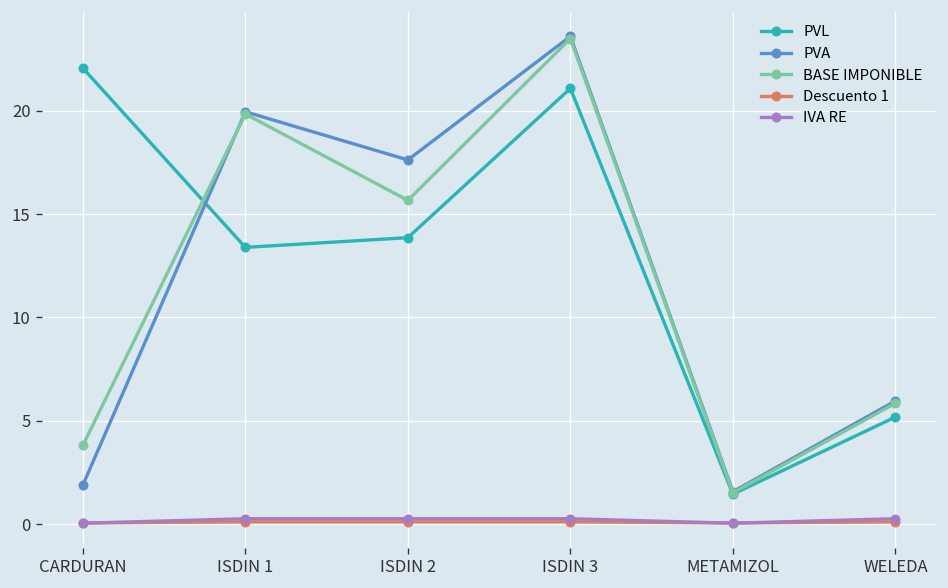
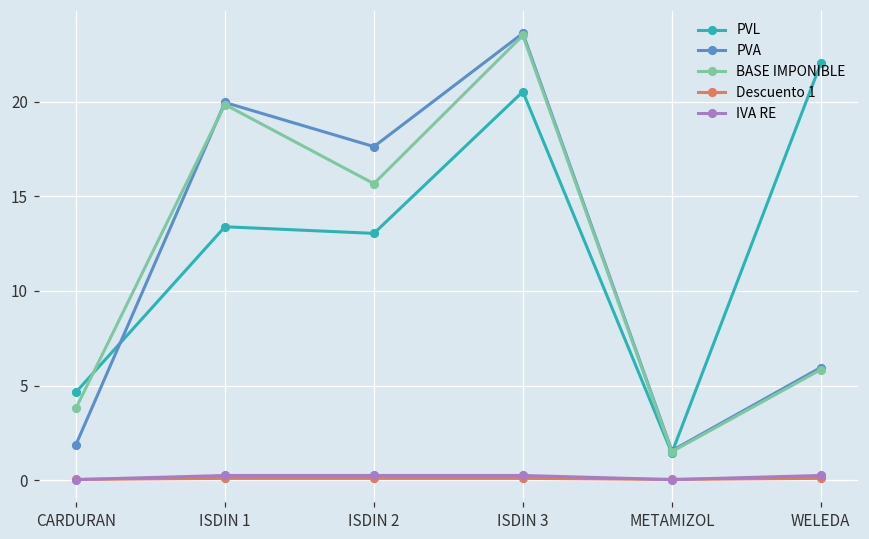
  {
    "PVL": {
-     "CARDURAN": 22.1,
+     "CARDURAN": 4.7,
      "ISDIN 1": 13.4,
-     "ISDIN 2": 13.9,
-     "ISDIN 3": 21.1,
-     "WELEDA": 5.2
+     "ISDIN 2": 13.0,
+     "ISDIN 3": 20.5,
+     "WELEDA": 22.0
    },
    "PVA": {
      "CARDURAN": 1.9,
      "ISDIN 2": 17.6
    },
    "BASE IMPONIBLE": {
      "CARDURAN": 3.8,
      "ISDIN 2": 15.7
    },
    "Descuento 1": {
      "ISDIN 1": 0.1,
      "ISDIN 2": 0.1,
      "ISDIN 3": 0.1,
      "WELEDA": 0.1
    },
    "IVA RE": {
      "ISDIN 1": 0.3,
      "ISDIN 2": 0.3,
      "ISDIN 3": 0.3,
      "WELEDA": 0.3
    }
  }
